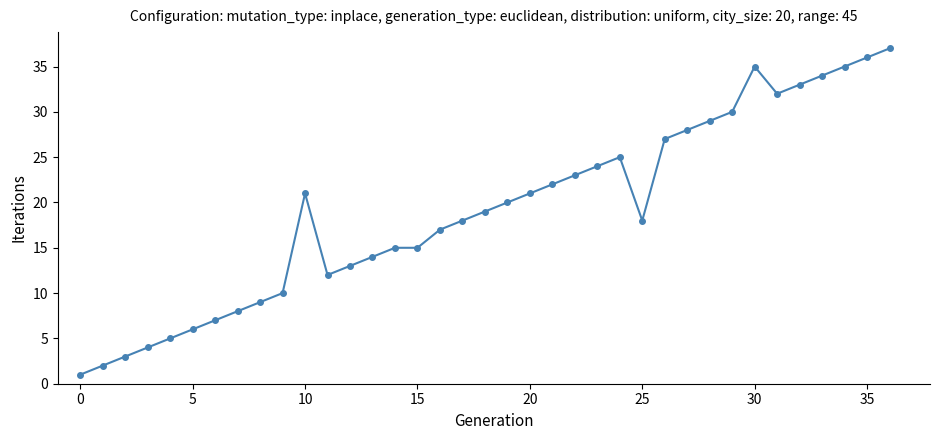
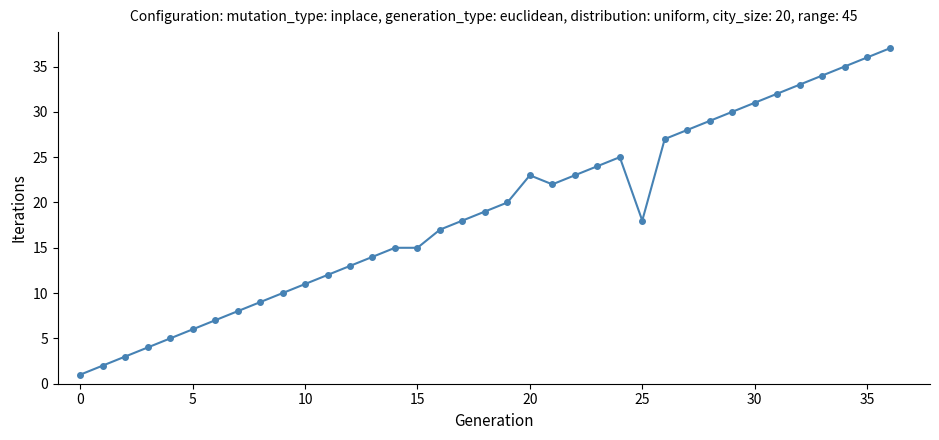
  {
    "0": 1,
    "5": 6,
-   "10": 21,
+   "10": 11,
    "15": 15,
-   "20": 21,
+   "20": 23,
    "25": 18,
-   "30": 35,
+   "30": 31,
    "35": 36
  }
